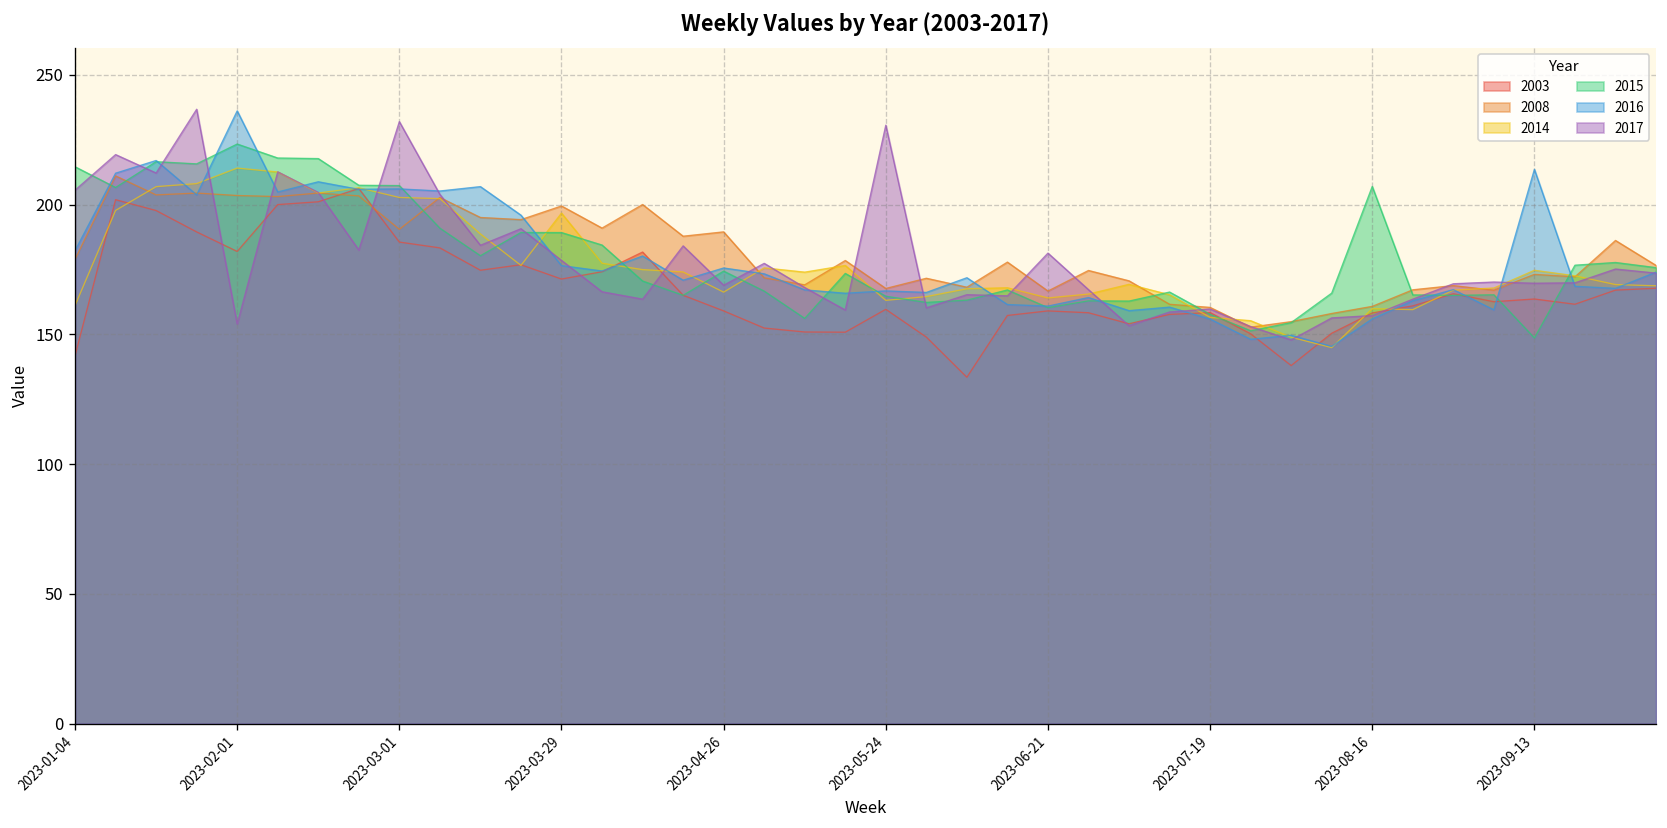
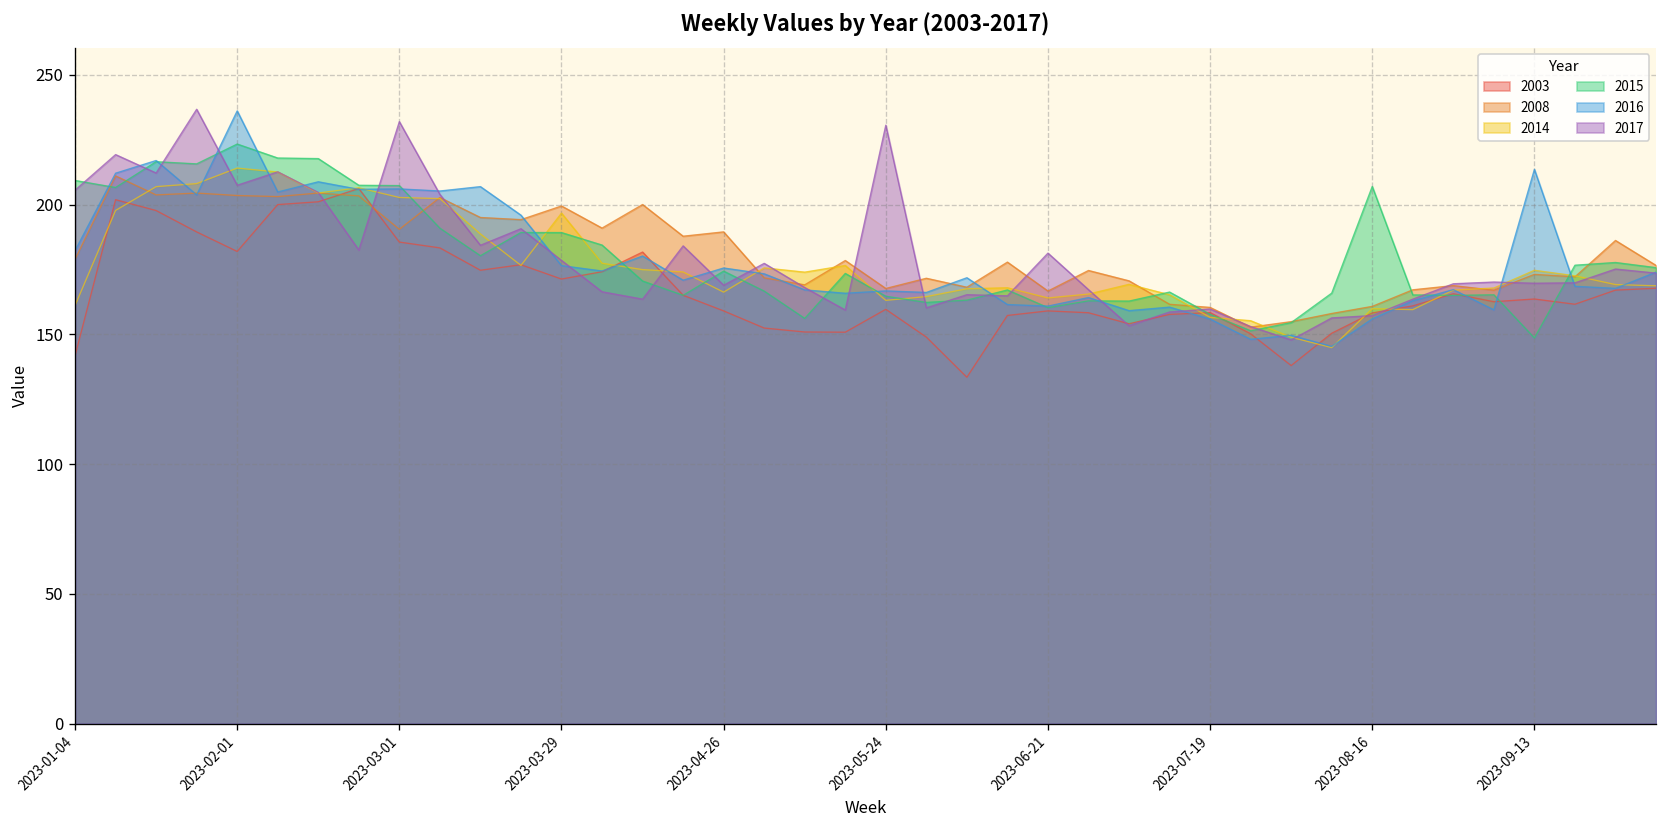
  {
    "2015": {
-     "2023-01-04": 215,
+     "2023-01-04": 209,
      "2023-02-01": 223,
      "2023-03-01": 207,
      "2023-03-29": 189,
      "2023-04-26": 174,
      "2023-05-24": 165,
      "2023-08-16": 207,
      "2023-09-13": 149
    },
    "2016": {
      "2023-01-04": 182,
      "2023-02-01": 236,
      "2023-03-01": 206,
      "2023-03-29": 177,
      "2023-04-26": 176,
      "2023-08-16": 156,
      "2023-09-13": 214
    },
    "2017": {
      "2023-01-04": 206,
-     "2023-02-01": 154,
+     "2023-02-01": 207,
      "2023-03-01": 232,
      "2023-03-29": 179,
      "2023-04-26": 169,
      "2023-05-24": 231,
      "2023-06-21": 181,
      "2023-09-13": 170
    }
  }
